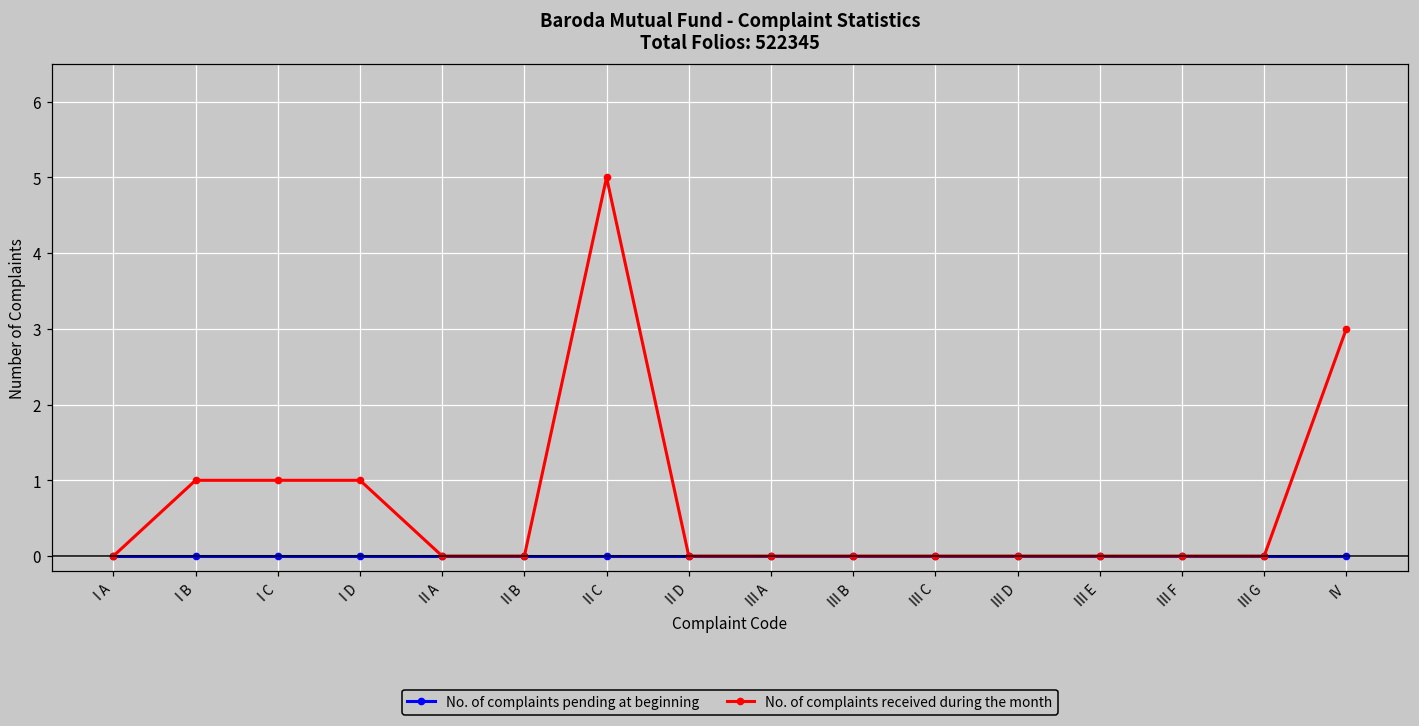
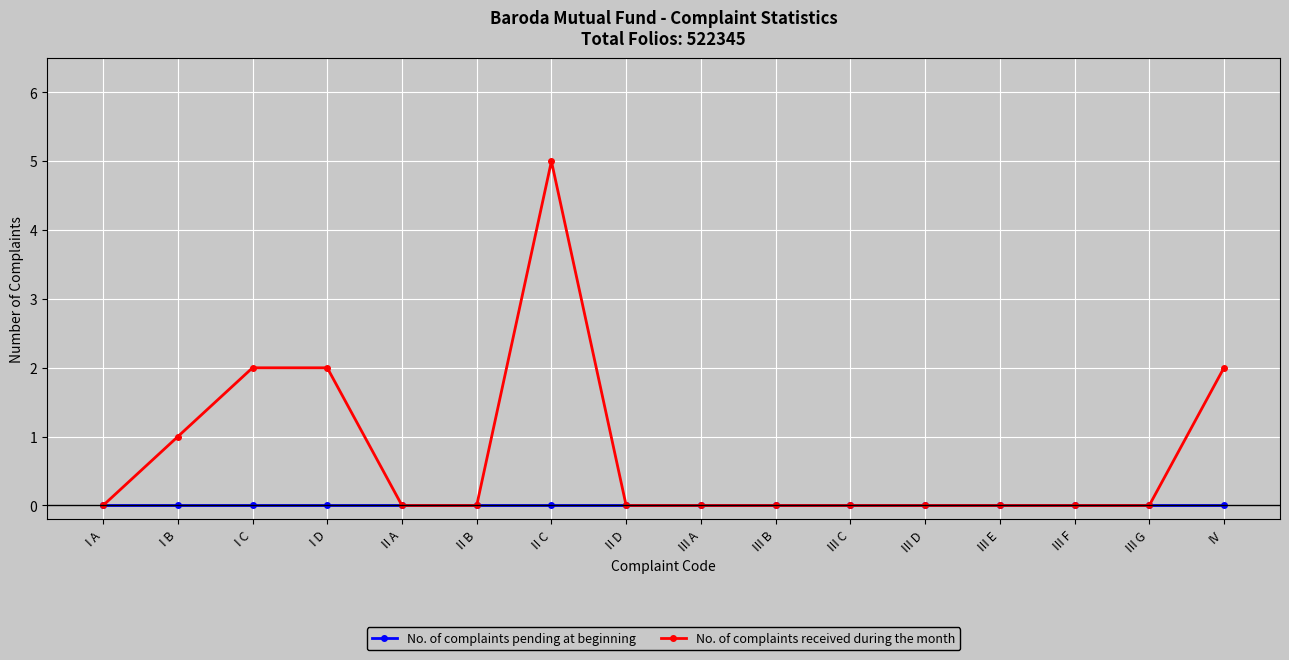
  {
    "No. of complaints pending at beginning": {
      "I B": 0,
      "I C": 0,
      "I D": 0,
      "II C": 0,
      "IV": 0
    },
    "No. of complaints received during the month": {
      "I B": 1,
-     "I C": 1,
-     "I D": 1,
+     "I C": 2,
+     "I D": 2,
      "II C": 5,
-     "IV": 3
+     "IV": 2
    }
  }
